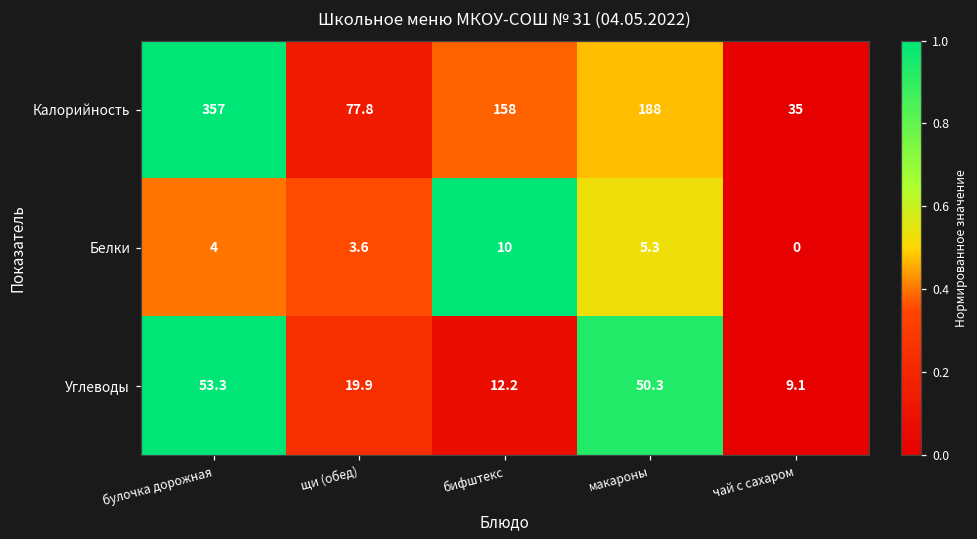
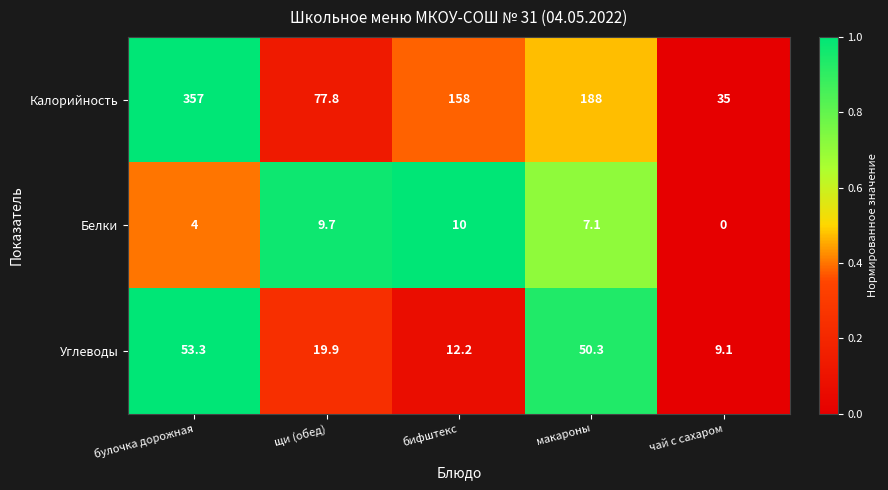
  {
    "Калорийность": {
      "булочка дорожная": 357,
      "щи (обед)": 77.8,
      "бифштекс": 158,
      "макароны": 188,
      "чай с сахаром": 35
    },
    "Белки": {
      "булочка дорожная": 4,
-     "щи (обед)": 3.6,
+     "щи (обед)": 9.7,
      "бифштекс": 10,
-     "макароны": 5.3,
+     "макароны": 7.1,
      "чай с сахаром": 0
    },
    "Углеводы": {
      "булочка дорожная": 53.3,
      "щи (обед)": 19.9,
      "бифштекс": 12.2,
      "макароны": 50.3,
      "чай с сахаром": 9.1
    }
  }
